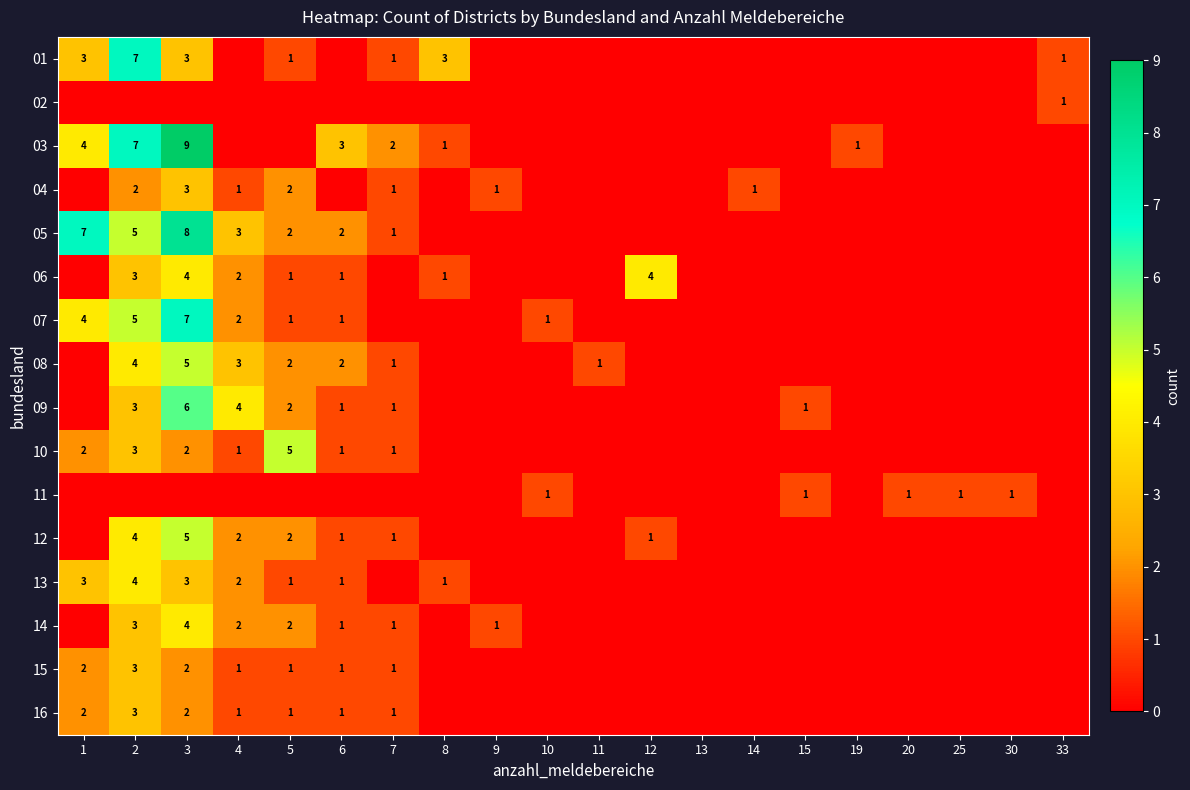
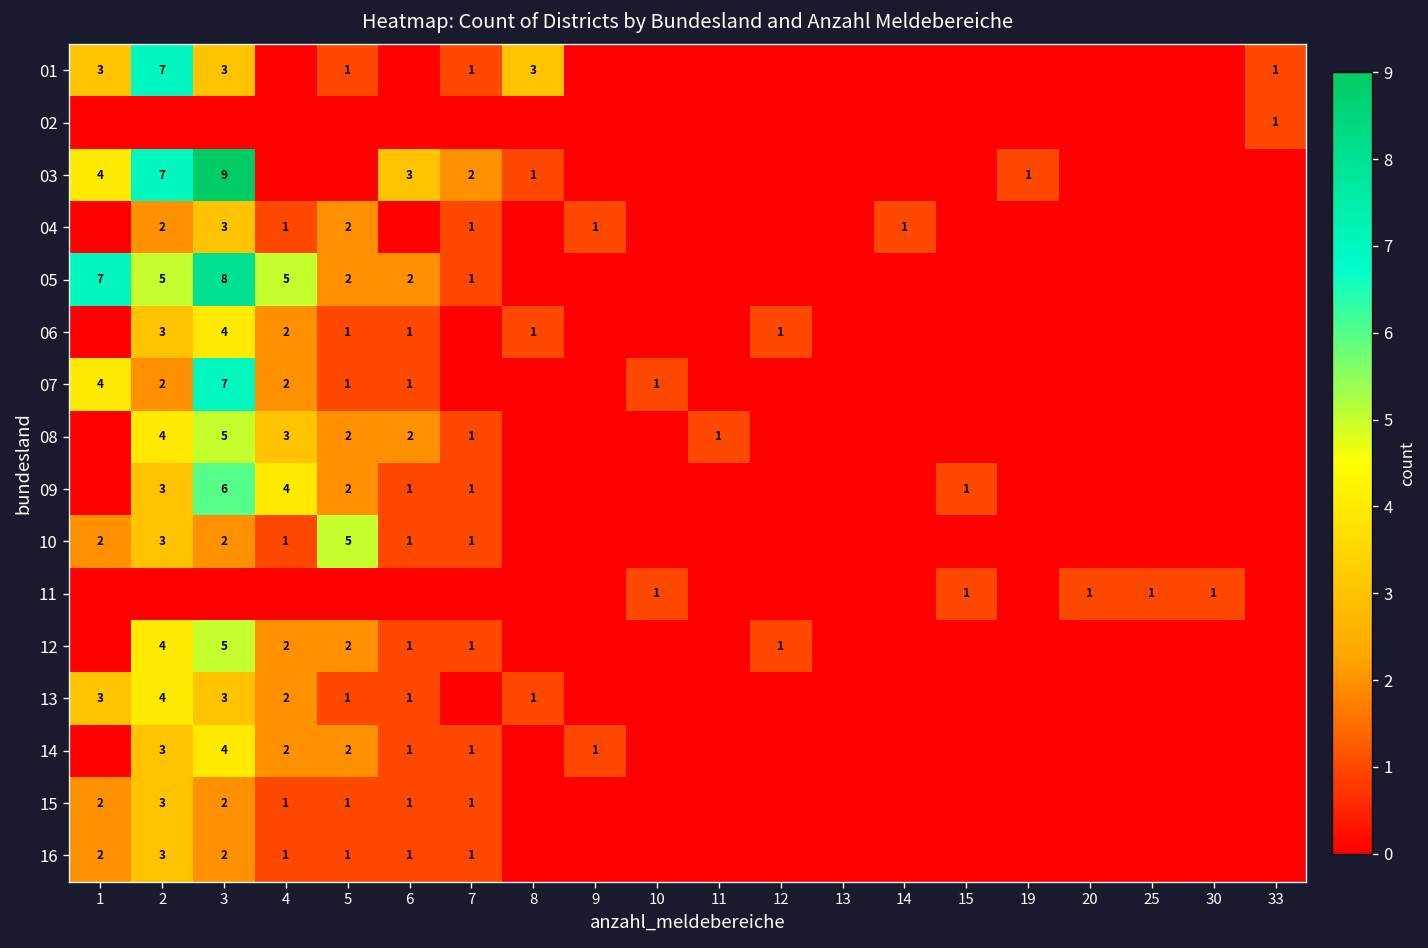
  {
    "01": {
      "1": 3,
      "2": 7,
      "3": 3,
      "5": 1,
      "7": 1,
      "8": 3,
      "33": 1
    },
    "02": {
      "33": 1
    },
    "03": {
      "1": 4,
      "2": 7,
      "3": 9,
      "6": 3,
      "7": 2,
      "8": 1,
      "19": 1
    },
    "04": {
      "2": 2,
      "3": 3,
      "4": 1,
      "5": 2,
      "7": 1,
      "9": 1,
      "14": 1
    },
    "05": {
      "1": 7,
      "2": 5,
      "3": 8,
-     "4": 3,
+     "4": 5,
      "5": 2,
      "6": 2,
      "7": 1
    },
    "06": {
      "2": 3,
      "3": 4,
      "4": 2,
      "5": 1,
      "6": 1,
      "8": 1,
-     "12": 4
+     "12": 1
    },
    "07": {
      "1": 4,
-     "2": 5,
+     "2": 2,
      "3": 7,
      "4": 2,
      "5": 1,
      "6": 1,
      "10": 1
    },
    "08": {
      "2": 4,
      "3": 5,
      "4": 3,
      "5": 2,
      "6": 2,
      "7": 1,
      "11": 1
    },
    "09": {
      "2": 3,
      "3": 6,
      "4": 4,
      "5": 2,
      "6": 1,
      "7": 1,
      "15": 1
    },
    "10": {
      "1": 2,
      "2": 3,
      "3": 2,
      "4": 1,
      "5": 5,
      "6": 1,
      "7": 1
    },
    "11": {
      "10": 1,
      "15": 1,
      "20": 1,
      "25": 1,
      "30": 1
    },
    "12": {
      "2": 4,
      "3": 5,
      "4": 2,
      "5": 2,
      "6": 1,
      "7": 1,
      "12": 1
    },
    "13": {
      "1": 3,
      "2": 4,
      "3": 3,
      "4": 2,
      "5": 1,
      "6": 1,
      "8": 1
    },
    "14": {
      "2": 3,
      "3": 4,
      "4": 2,
      "5": 2,
      "6": 1,
      "7": 1,
      "9": 1
    },
    "15": {
      "1": 2,
      "2": 3,
      "3": 2,
      "4": 1,
      "5": 1,
      "6": 1,
      "7": 1
    },
    "16": {
      "1": 2,
      "2": 3,
      "3": 2,
      "4": 1,
      "5": 1,
      "6": 1,
      "7": 1
    }
  }
